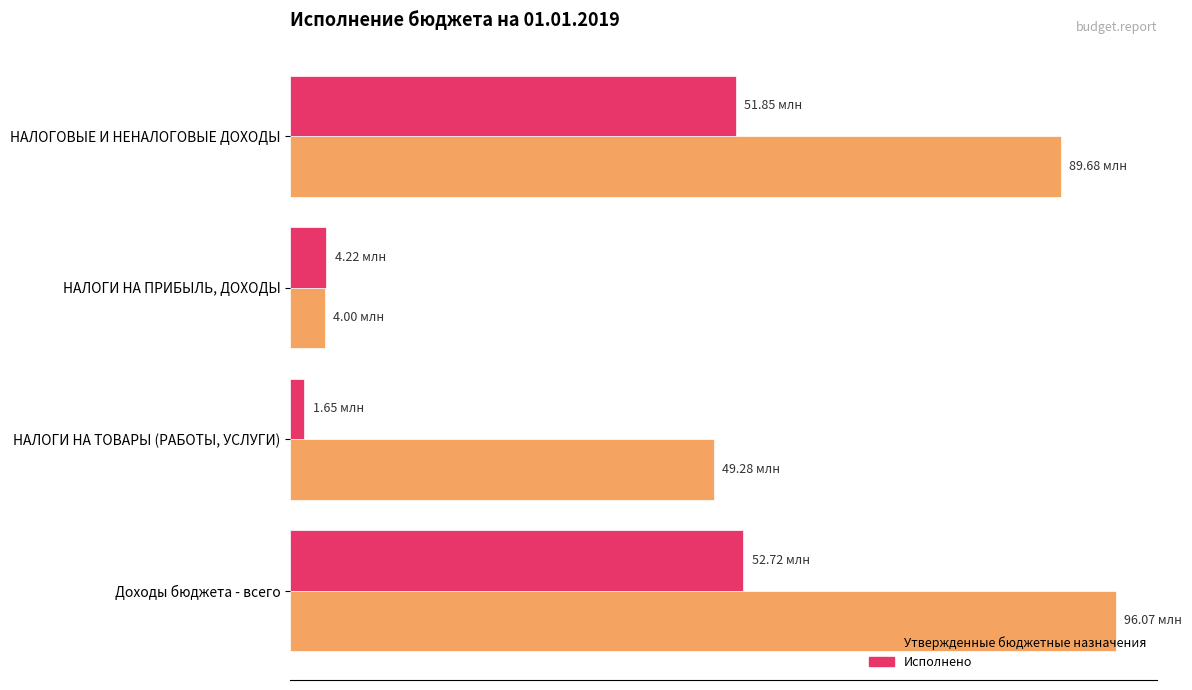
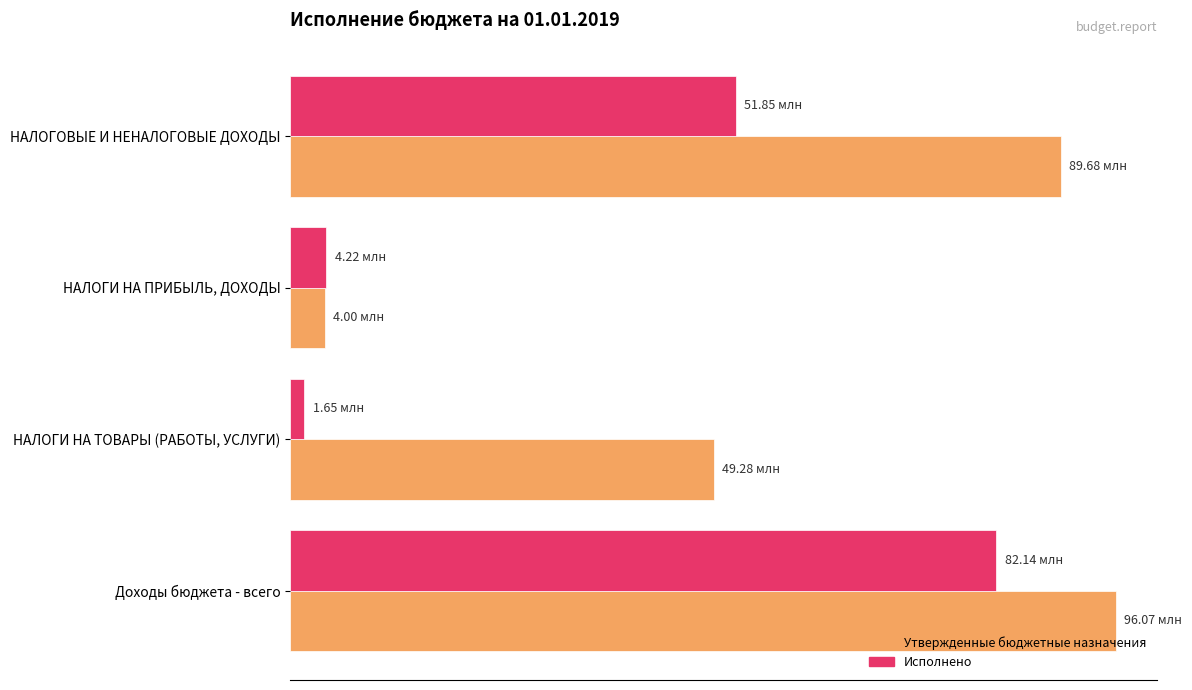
  {
    "Исполнено": {
-     "Доходы бюджета - всего": 52.72
+     "Доходы бюджета - всего": 82.14
    }
  }
